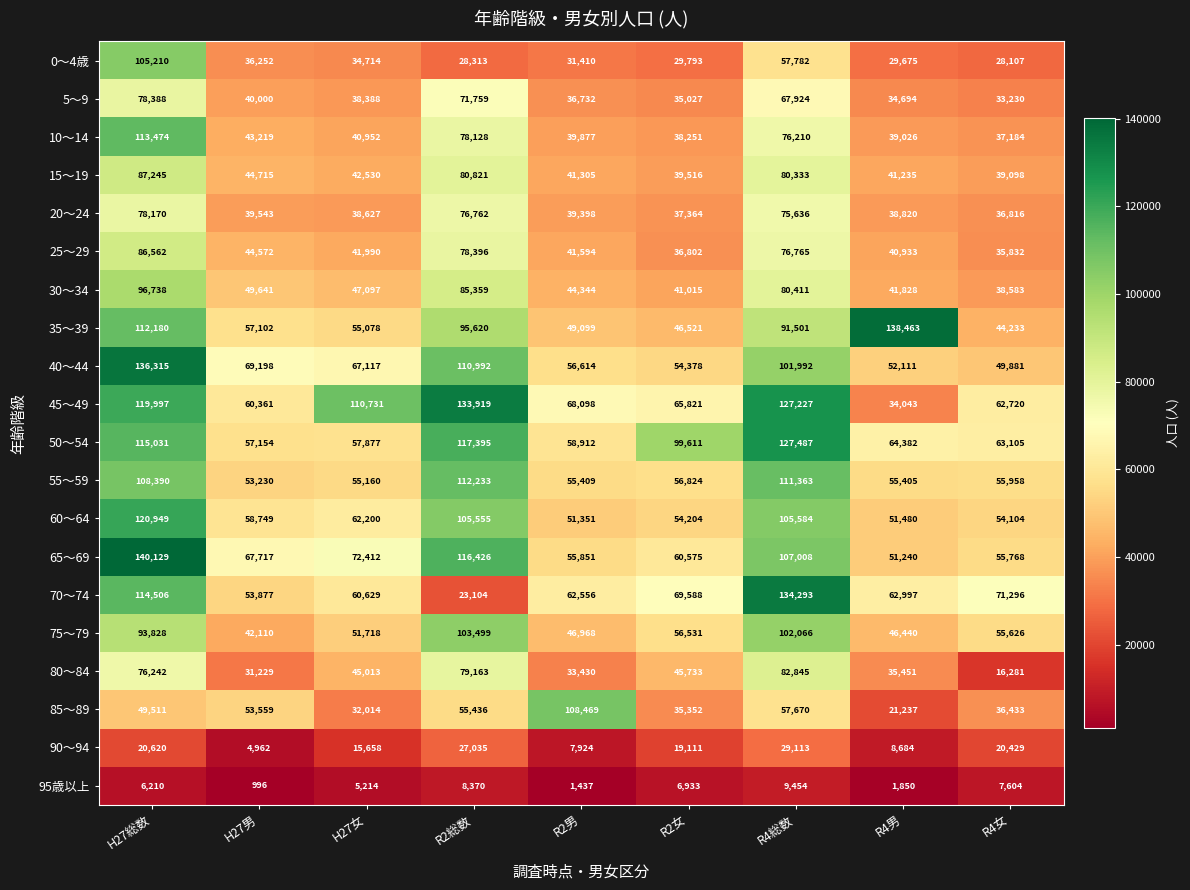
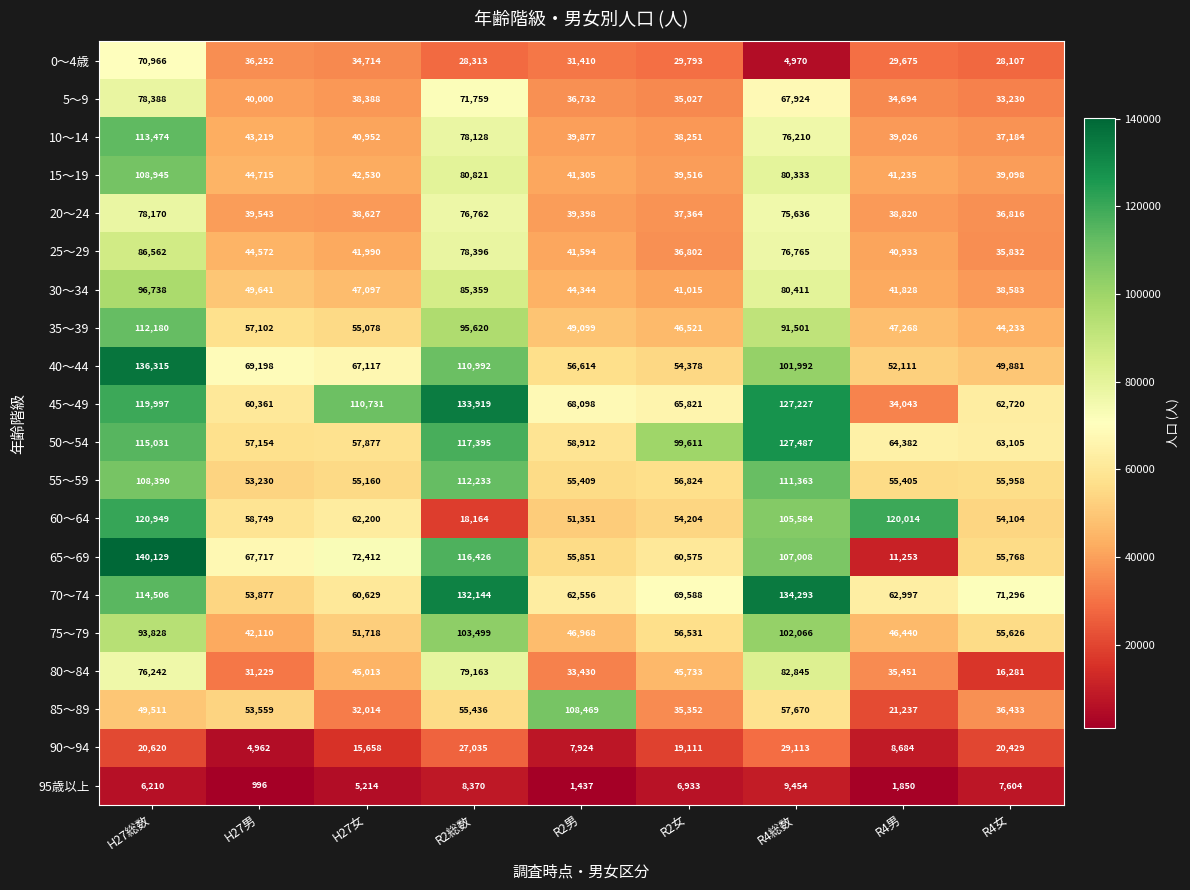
  {
    "0～4歳": {
-     "H27総数": "105,210",
+     "H27総数": "70,966",
      "H27男": "36,252",
      "H27女": "34,714",
      "R2総数": "28,313",
      "R2男": "31,410",
      "R2女": "29,793",
-     "R4総数": "57,782",
+     "R4総数": "4,970",
      "R4男": "29,675",
      "R4女": "28,107"
    },
    "5～9": {
      "H27総数": "78,388",
      "H27男": "40,000",
      "H27女": "38,388",
      "R2総数": "71,759",
      "R2男": "36,732",
      "R2女": "35,027",
      "R4総数": "67,924",
      "R4男": "34,694",
      "R4女": "33,230"
    },
    "10～14": {
      "H27総数": "113,474",
      "H27男": "43,219",
      "H27女": "40,952",
      "R2総数": "78,128",
      "R2男": "39,877",
      "R2女": "38,251",
      "R4総数": "76,210",
      "R4男": "39,026",
      "R4女": "37,184"
    },
    "15～19": {
-     "H27総数": "87,245",
+     "H27総数": "108,945",
      "H27男": "44,715",
      "H27女": "42,530",
      "R2総数": "80,821",
      "R2男": "41,305",
      "R2女": "39,516",
      "R4総数": "80,333",
      "R4男": "41,235",
      "R4女": "39,098"
    },
    "20～24": {
      "H27総数": "78,170",
      "H27男": "39,543",
      "H27女": "38,627",
      "R2総数": "76,762",
      "R2男": "39,398",
      "R2女": "37,364",
      "R4総数": "75,636",
      "R4男": "38,820",
      "R4女": "36,816"
    },
    "25～29": {
      "H27総数": "86,562",
      "H27男": "44,572",
      "H27女": "41,990",
      "R2総数": "78,396",
      "R2男": "41,594",
      "R2女": "36,802",
      "R4総数": "76,765",
      "R4男": "40,933",
      "R4女": "35,832"
    },
    "30～34": {
      "H27総数": "96,738",
      "H27男": "49,641",
      "H27女": "47,097",
      "R2総数": "85,359",
      "R2男": "44,344",
      "R2女": "41,015",
      "R4総数": "80,411",
      "R4男": "41,828",
      "R4女": "38,583"
    },
    "35～39": {
      "H27総数": "112,180",
      "H27男": "57,102",
      "H27女": "55,078",
      "R2総数": "95,620",
      "R2男": "49,099",
      "R2女": "46,521",
      "R4総数": "91,501",
-     "R4男": "138,463",
+     "R4男": "47,268",
      "R4女": "44,233"
    },
    "40～44": {
      "H27総数": "136,315",
      "H27男": "69,198",
      "H27女": "67,117",
      "R2総数": "110,992",
      "R2男": "56,614",
      "R2女": "54,378",
      "R4総数": "101,992",
      "R4男": "52,111",
      "R4女": "49,881"
    },
    "45～49": {
      "H27総数": "119,997",
      "H27男": "60,361",
      "H27女": "110,731",
      "R2総数": "133,919",
      "R2男": "68,098",
      "R2女": "65,821",
      "R4総数": "127,227",
      "R4男": "34,043",
      "R4女": "62,720"
    },
    "50～54": {
      "H27総数": "115,031",
      "H27男": "57,154",
      "H27女": "57,877",
      "R2総数": "117,395",
      "R2男": "58,912",
      "R2女": "99,611",
      "R4総数": "127,487",
      "R4男": "64,382",
      "R4女": "63,105"
    },
    "55～59": {
      "H27総数": "108,390",
      "H27男": "53,230",
      "H27女": "55,160",
      "R2総数": "112,233",
      "R2男": "55,409",
      "R2女": "56,824",
      "R4総数": "111,363",
      "R4男": "55,405",
      "R4女": "55,958"
    },
    "60～64": {
      "H27総数": "120,949",
      "H27男": "58,749",
      "H27女": "62,200",
-     "R2総数": "105,555",
+     "R2総数": "18,164",
      "R2男": "51,351",
      "R2女": "54,204",
      "R4総数": "105,584",
-     "R4男": "51,480",
+     "R4男": "120,014",
      "R4女": "54,104"
    },
    "65～69": {
      "H27総数": "140,129",
      "H27男": "67,717",
      "H27女": "72,412",
      "R2総数": "116,426",
      "R2男": "55,851",
      "R2女": "60,575",
      "R4総数": "107,008",
-     "R4男": "51,240",
+     "R4男": "11,253",
      "R4女": "55,768"
    },
    "70～74": {
      "H27総数": "114,506",
      "H27男": "53,877",
      "H27女": "60,629",
-     "R2総数": "23,104",
+     "R2総数": "132,144",
      "R2男": "62,556",
      "R2女": "69,588",
      "R4総数": "134,293",
      "R4男": "62,997",
      "R4女": "71,296"
    },
    "75～79": {
      "H27総数": "93,828",
      "H27男": "42,110",
      "H27女": "51,718",
      "R2総数": "103,499",
      "R2男": "46,968",
      "R2女": "56,531",
      "R4総数": "102,066",
      "R4男": "46,440",
      "R4女": "55,626"
    },
    "80～84": {
      "H27総数": "76,242",
      "H27男": "31,229",
      "H27女": "45,013",
      "R2総数": "79,163",
      "R2男": "33,430",
      "R2女": "45,733",
      "R4総数": "82,845",
      "R4男": "35,451",
      "R4女": "16,281"
    },
    "85～89": {
      "H27総数": "49,511",
      "H27男": "53,559",
      "H27女": "32,014",
      "R2総数": "55,436",
      "R2男": "108,469",
      "R2女": "35,352",
      "R4総数": "57,670",
      "R4男": "21,237",
      "R4女": "36,433"
    },
    "90～94": {
      "H27総数": "20,620",
      "H27男": "4,962",
      "H27女": "15,658",
      "R2総数": "27,035",
      "R2男": "7,924",
      "R2女": "19,111",
      "R4総数": "29,113",
      "R4男": "8,684",
      "R4女": "20,429"
    },
    "95歳以上": {
      "H27総数": "6,210",
      "H27男": "996",
      "H27女": "5,214",
      "R2総数": "8,370",
      "R2男": "1,437",
      "R2女": "6,933",
      "R4総数": "9,454",
      "R4男": "1,850",
      "R4女": "7,604"
    }
  }
